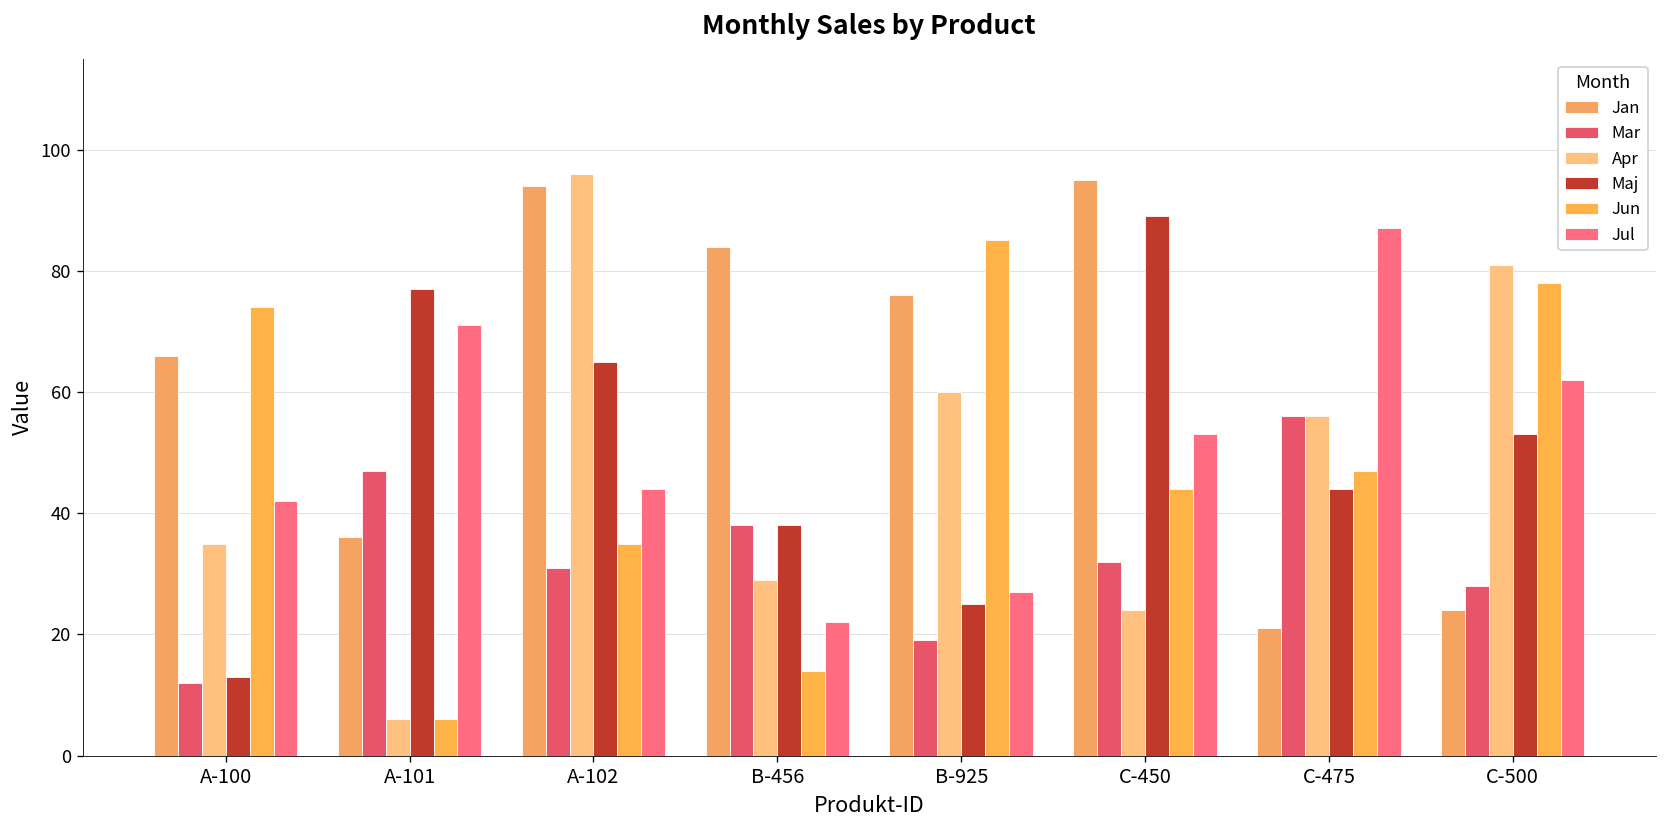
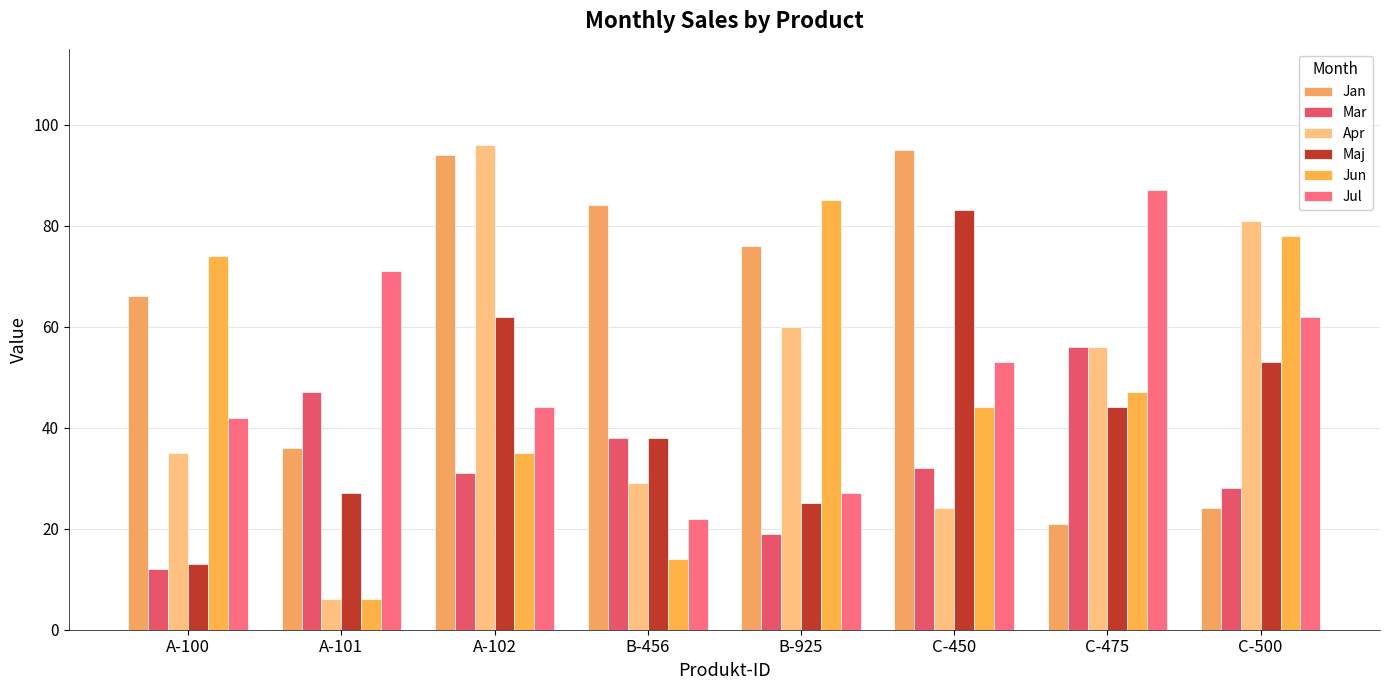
  {
    "Maj": {
      "A-100": 13,
-     "A-101": 77,
-     "A-102": 65,
+     "A-101": 27,
+     "A-102": 62,
      "B-456": 38,
      "B-925": 25,
-     "C-450": 89,
+     "C-450": 83,
      "C-475": 44,
      "C-500": 53
    }
  }
